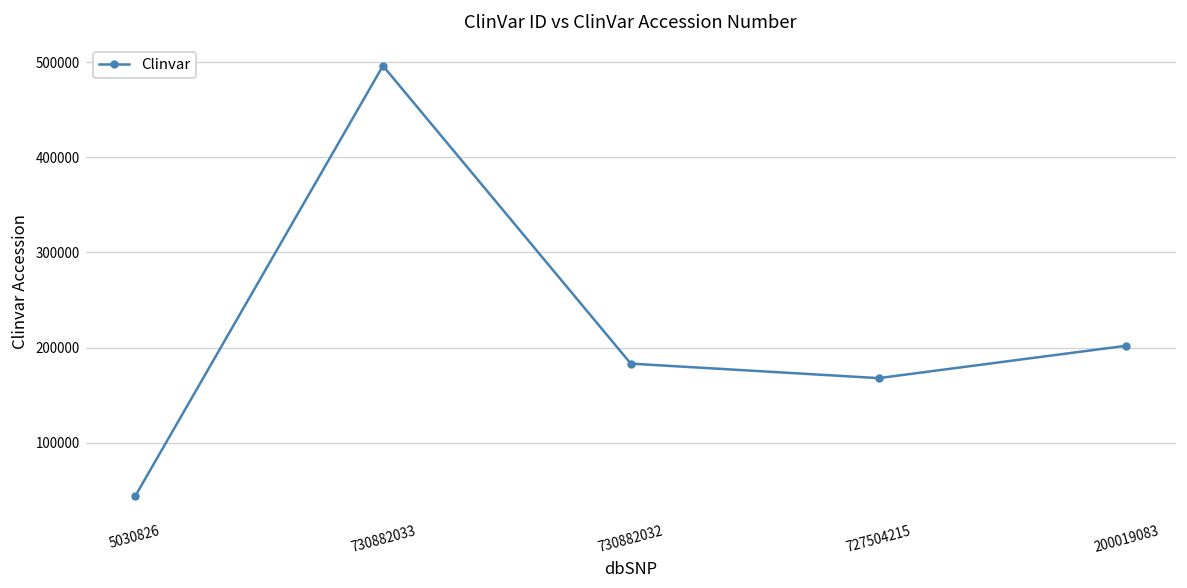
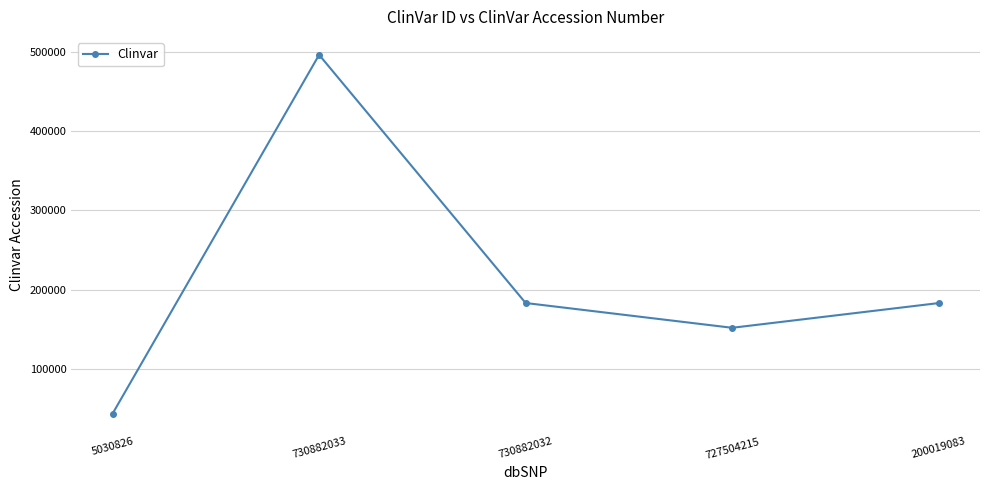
  {
    "5030826": 40000,
    "730882033": 500000,
    "730882032": 180000,
-   "727504215": 170000,
-   "200019083": 200000
+   "727504215": 150000,
+   "200019083": 180000
  }
